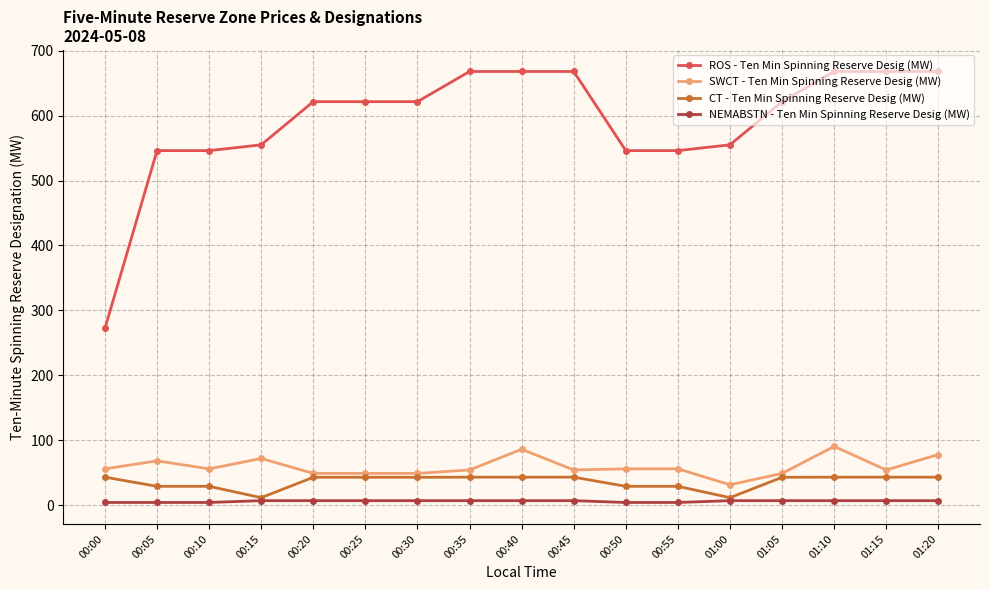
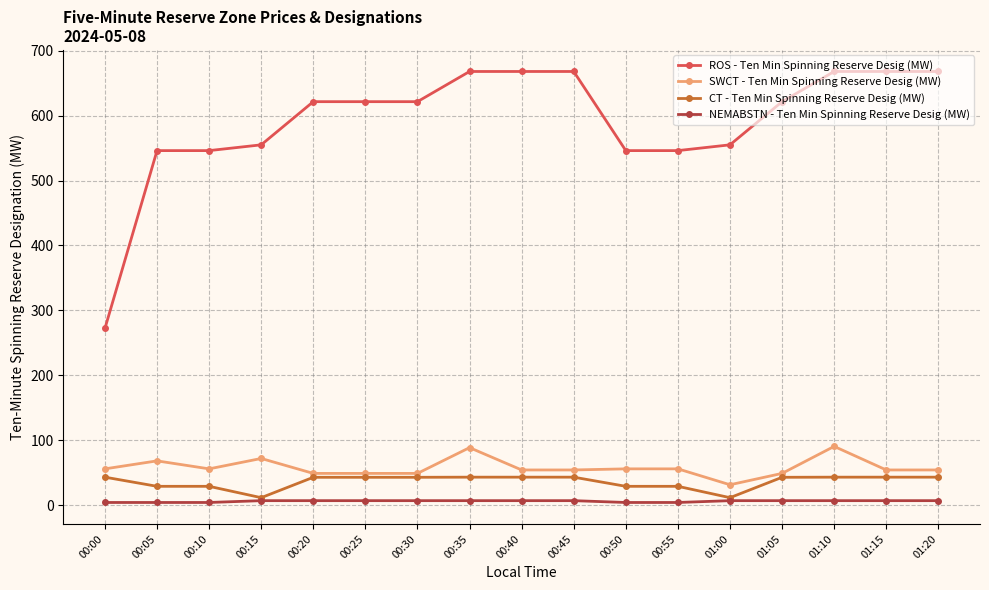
  {
    "SWCT - Ten Min Spinning Reserve Desig (MW)": {
      "00:00": 60,
      "00:05": 70,
      "00:10": 60,
      "00:15": 70,
      "00:20": 50,
      "00:25": 50,
      "00:30": 50,
-     "00:35": 50,
-     "00:40": 90,
+     "00:35": 90,
+     "00:40": 50,
      "00:45": 50,
      "00:50": 60,
      "00:55": 60,
      "01:00": 30,
      "01:05": 50,
      "01:10": 90,
      "01:15": 50,
-     "01:20": 80
+     "01:20": 50
    }
  }
